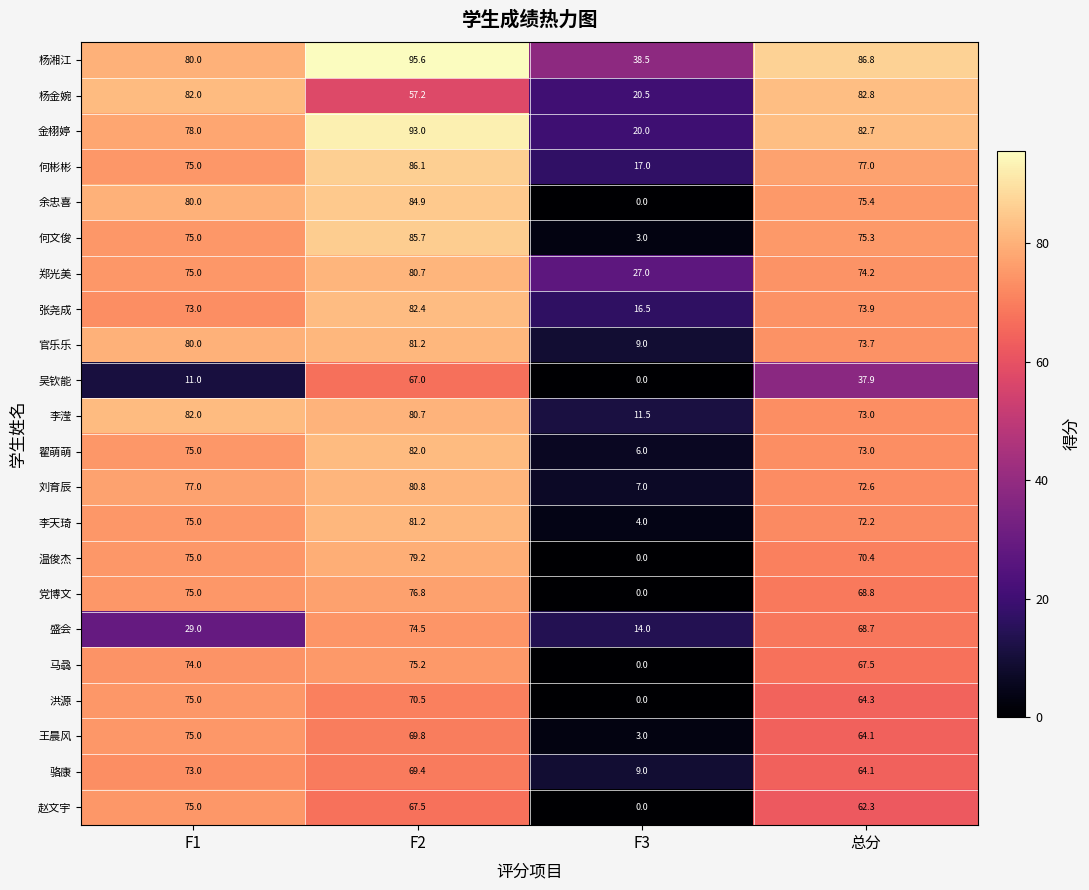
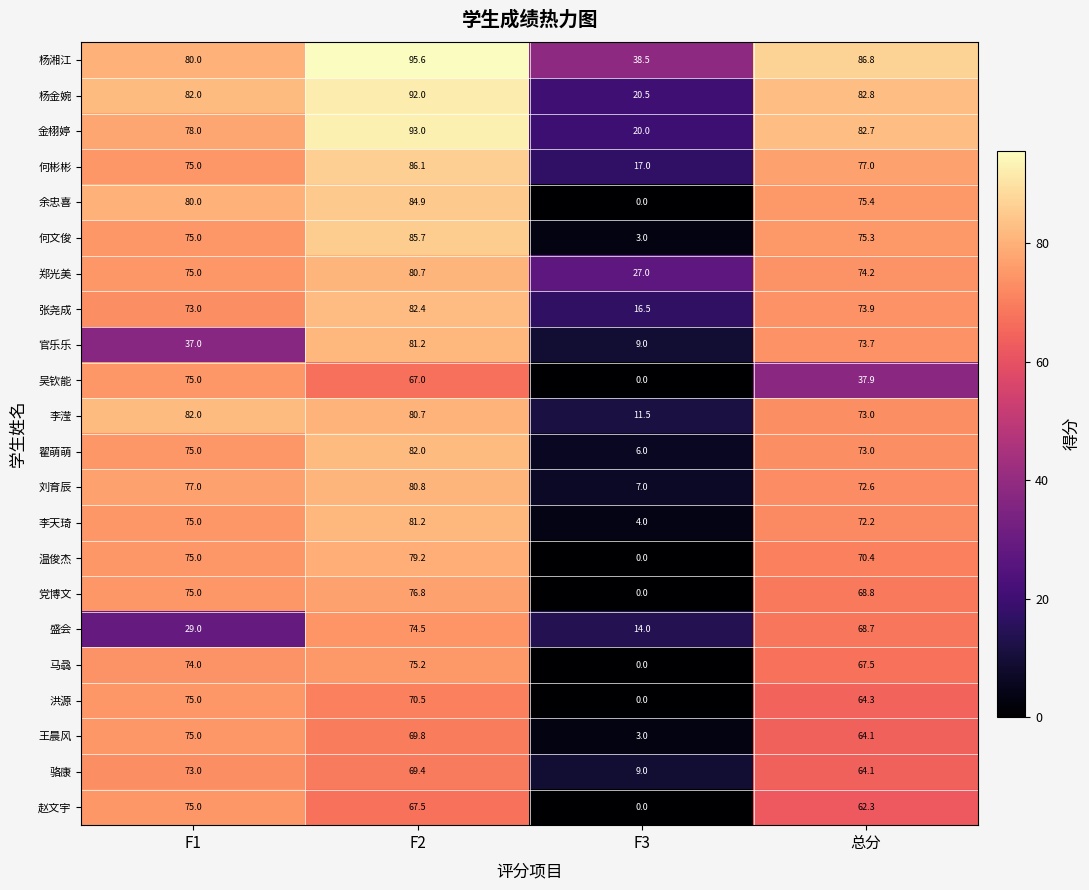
  {
    "杨湘江": {
      "F1": 80.0,
      "F2": 95.6,
      "F3": 38.5,
      "总分": 86.8
    },
    "杨金婉": {
      "F1": 82.0,
-     "F2": 57.2,
+     "F2": 92.0,
      "F3": 20.5,
      "总分": 82.8
    },
    "金栩婷": {
      "F1": 78.0,
      "F2": 93.0,
      "F3": 20.0,
      "总分": 82.7
    },
    "何彬彬": {
      "F1": 75.0,
      "F2": 86.1,
      "F3": 17.0,
      "总分": 77.0
    },
    "余忠喜": {
      "F1": 80.0,
      "F2": 84.9,
      "F3": 0.0,
      "总分": 75.4
    },
    "何文俊": {
      "F1": 75.0,
      "F2": 85.7,
      "F3": 3.0,
      "总分": 75.3
    },
    "郑光美": {
      "F1": 75.0,
      "F2": 80.7,
      "F3": 27.0,
      "总分": 74.2
    },
    "张尧成": {
      "F1": 73.0,
      "F2": 82.4,
      "F3": 16.5,
      "总分": 73.9
    },
    "官乐乐": {
-     "F1": 80.0,
+     "F1": 37.0,
      "F2": 81.2,
      "F3": 9.0,
      "总分": 73.7
    },
    "吴钦能": {
-     "F1": 11.0,
+     "F1": 75.0,
      "F2": 67.0,
      "F3": 0.0,
      "总分": 37.9
    },
    "李滢": {
      "F1": 82.0,
      "F2": 80.7,
      "F3": 11.5,
      "总分": 73.0
    },
    "翟萌萌": {
      "F1": 75.0,
      "F2": 82.0,
      "F3": 6.0,
      "总分": 73.0
    },
    "刘育辰": {
      "F1": 77.0,
      "F2": 80.8,
      "F3": 7.0,
      "总分": 72.6
    },
    "李天琦": {
      "F1": 75.0,
      "F2": 81.2,
      "F3": 4.0,
      "总分": 72.2
    },
    "温俊杰": {
      "F1": 75.0,
      "F2": 79.2,
      "F3": 0.0,
      "总分": 70.4
    },
    "党博文": {
      "F1": 75.0,
      "F2": 76.8,
      "F3": 0.0,
      "总分": 68.8
    },
    "盛会": {
      "F1": 29.0,
      "F2": 74.5,
      "F3": 14.0,
      "总分": 68.7
    },
    "马骉": {
      "F1": 74.0,
      "F2": 75.2,
      "F3": 0.0,
      "总分": 67.5
    },
    "洪源": {
      "F1": 75.0,
      "F2": 70.5,
      "F3": 0.0,
      "总分": 64.3
    },
    "王晨风": {
      "F1": 75.0,
      "F2": 69.8,
      "F3": 3.0,
      "总分": 64.1
    },
    "骆康": {
      "F1": 73.0,
      "F2": 69.4,
      "F3": 9.0,
      "总分": 64.1
    },
    "赵文宇": {
      "F1": 75.0,
      "F2": 67.5,
      "F3": 0.0,
      "总分": 62.3
    }
  }
